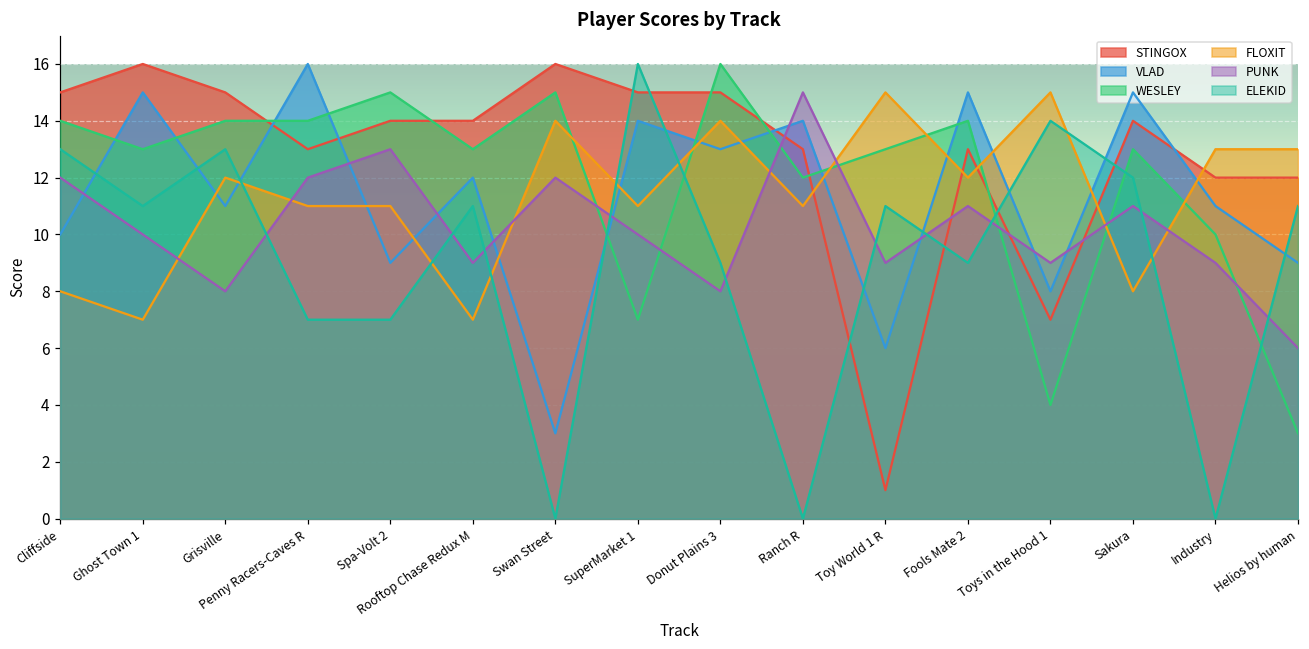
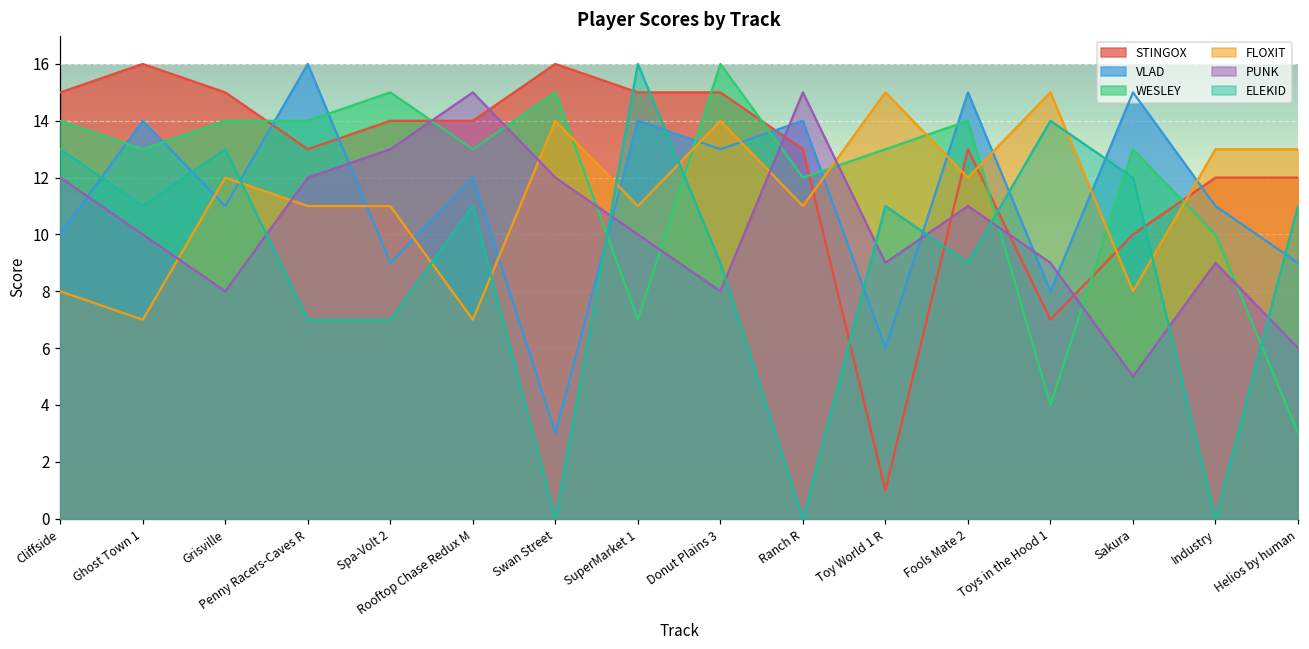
  {
    "STINGOX": {
      "Cliffside": 15,
      "Ghost Town 1": 16,
      "Grisville": 15,
      "Penny Racers-Caves R": 13,
      "Spa-Volt 2": 14,
      "Rooftop Chase Redux M": 14,
      "Swan Street": 16,
      "SuperMarket 1": 15,
      "Donut Plains 3": 15,
      "Ranch R": 13,
      "Toy World 1 R": 1,
      "Fools Mate 2": 13,
      "Toys in the Hood 1": 7,
-     "Sakura": 14,
+     "Sakura": 10,
      "Industry": 12,
      "Helios by human": 12
    },
    "VLAD": {
      "Cliffside": 10,
-     "Ghost Town 1": 15,
+     "Ghost Town 1": 14,
      "Grisville": 11,
      "Penny Racers-Caves R": 16,
      "Spa-Volt 2": 9,
      "Rooftop Chase Redux M": 12,
      "Swan Street": 3,
      "SuperMarket 1": 14,
      "Donut Plains 3": 13,
      "Ranch R": 14,
      "Toy World 1 R": 6,
      "Fools Mate 2": 15,
      "Toys in the Hood 1": 8,
      "Industry": 11,
      "Helios by human": 9
    },
    "FLOXIT": {
      "Cliffside": 8,
      "Ghost Town 1": 7,
      "Grisville": 12,
      "Penny Racers-Caves R": 11,
      "Spa-Volt 2": 11,
      "Rooftop Chase Redux M": 7,
      "Swan Street": 14,
      "SuperMarket 1": 11,
      "Donut Plains 3": 14,
      "Ranch R": 11,
      "Toy World 1 R": 15,
      "Fools Mate 2": 12,
      "Toys in the Hood 1": 15,
      "Sakura": 8,
      "Industry": 13,
      "Helios by human": 13
    },
    "PUNK": {
      "Cliffside": 12,
      "Ghost Town 1": 10,
      "Grisville": 8,
      "Penny Racers-Caves R": 12,
      "Spa-Volt 2": 13,
-     "Rooftop Chase Redux M": 9,
+     "Rooftop Chase Redux M": 15,
      "Swan Street": 12,
      "SuperMarket 1": 10,
      "Donut Plains 3": 8,
      "Ranch R": 15,
      "Toy World 1 R": 9,
      "Fools Mate 2": 11,
      "Toys in the Hood 1": 9,
-     "Sakura": 11,
+     "Sakura": 5,
      "Industry": 9,
      "Helios by human": 6
    }
  }
